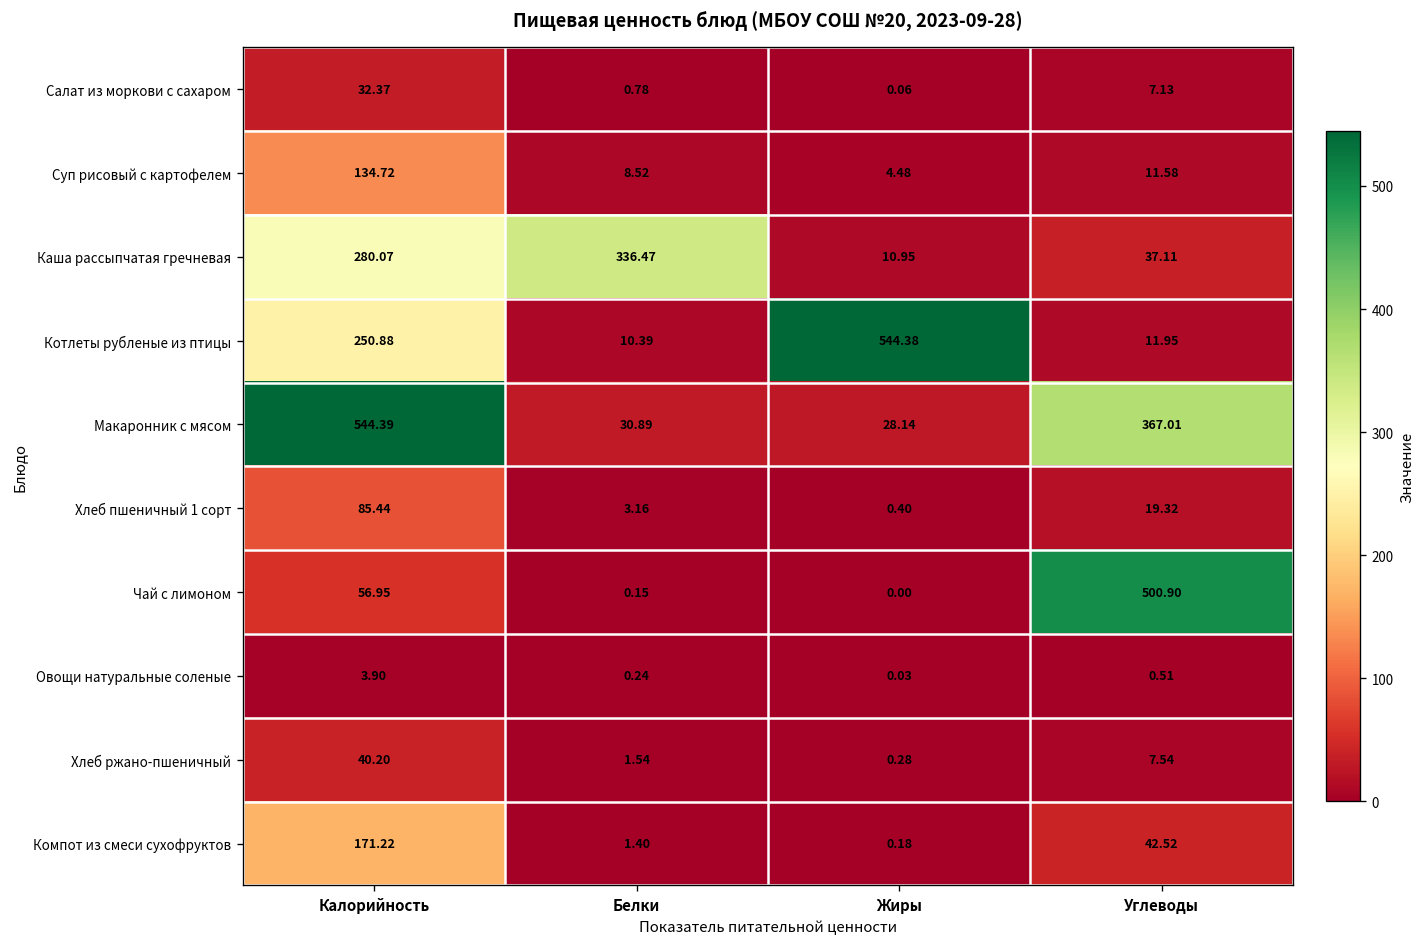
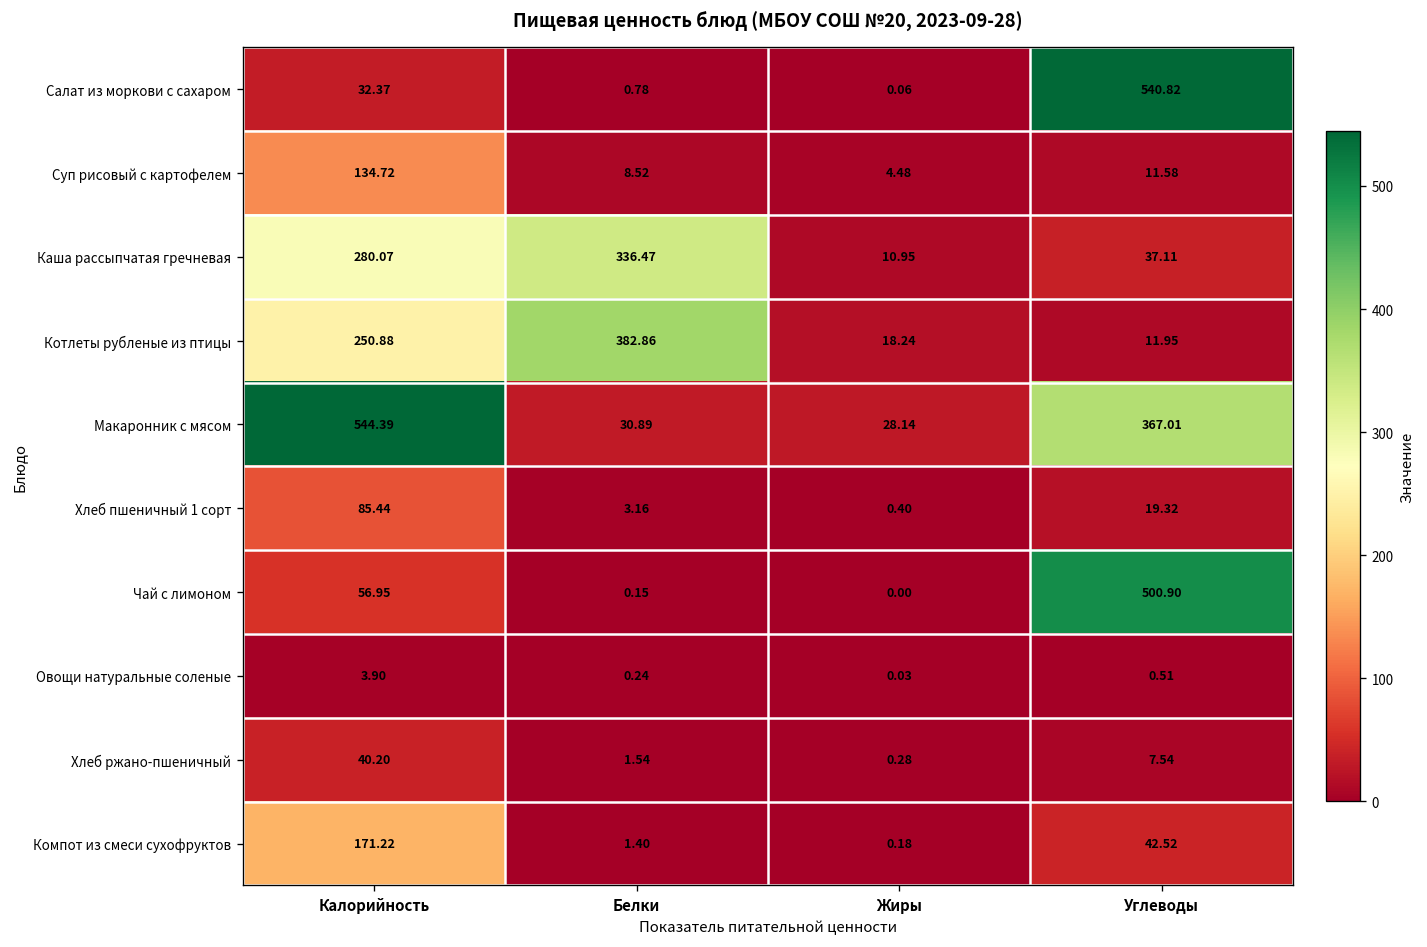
  {
    "Салат из моркови с сахаром": {
      "Калорийность": 32.37,
      "Белки": 0.78,
      "Жиры": 0.06,
-     "Углеводы": 7.13
+     "Углеводы": 540.82
    },
    "Суп рисовый с картофелем": {
      "Калорийность": 134.72,
      "Белки": 8.52,
      "Жиры": 4.48,
      "Углеводы": 11.58
    },
    "Каша рассыпчатая гречневая": {
      "Калорийность": 280.07,
      "Белки": 336.47,
      "Жиры": 10.95,
      "Углеводы": 37.11
    },
    "Котлеты рубленые из птицы": {
      "Калорийность": 250.88,
-     "Белки": 10.39,
-     "Жиры": 544.38,
+     "Белки": 382.86,
+     "Жиры": 18.24,
      "Углеводы": 11.95
    },
    "Макаронник с мясом": {
      "Калорийность": 544.39,
      "Белки": 30.89,
      "Жиры": 28.14,
      "Углеводы": 367.01
    },
    "Хлеб пшеничный 1 сорт": {
      "Калорийность": 85.44,
      "Белки": 3.16,
      "Жиры": 0.40,
      "Углеводы": 19.32
    },
    "Чай с лимоном": {
      "Калорийность": 56.95,
      "Белки": 0.15,
      "Жиры": 0.00,
      "Углеводы": 500.90
    },
    "Овощи натуральные соленые": {
      "Калорийность": 3.90,
      "Белки": 0.24,
      "Жиры": 0.03,
      "Углеводы": 0.51
    },
    "Хлеб ржано-пшеничный": {
      "Калорийность": 40.20,
      "Белки": 1.54,
      "Жиры": 0.28,
      "Углеводы": 7.54
    },
    "Компот из смеси сухофруктов": {
      "Калорийность": 171.22,
      "Белки": 1.40,
      "Жиры": 0.18,
      "Углеводы": 42.52
    }
  }
